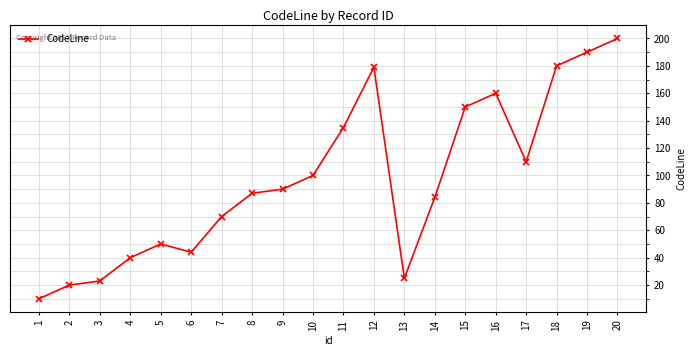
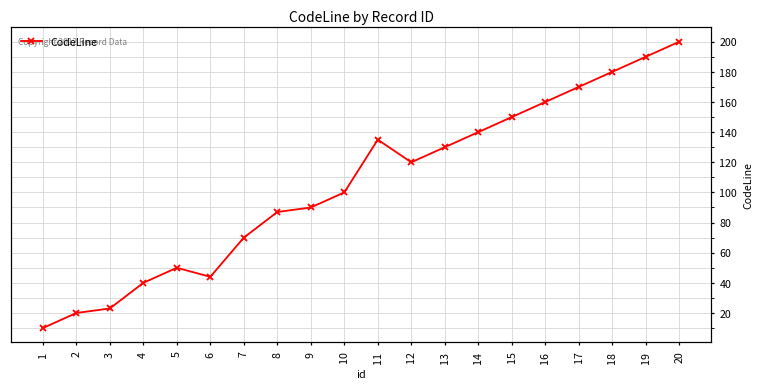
  {
    "1": 10,
    "2": 20,
    "3": 23,
    "4": 40,
    "5": 50,
    "6": 44,
    "7": 70,
    "8": 87,
    "9": 90,
    "10": 100,
    "11": 135,
-   "12": 179,
-   "13": 25,
-   "14": 84,
+   "12": 120,
+   "13": 130,
+   "14": 140,
    "15": 150,
    "16": 160,
-   "17": 110,
+   "17": 170,
    "18": 180,
    "19": 190,
    "20": 200
  }
